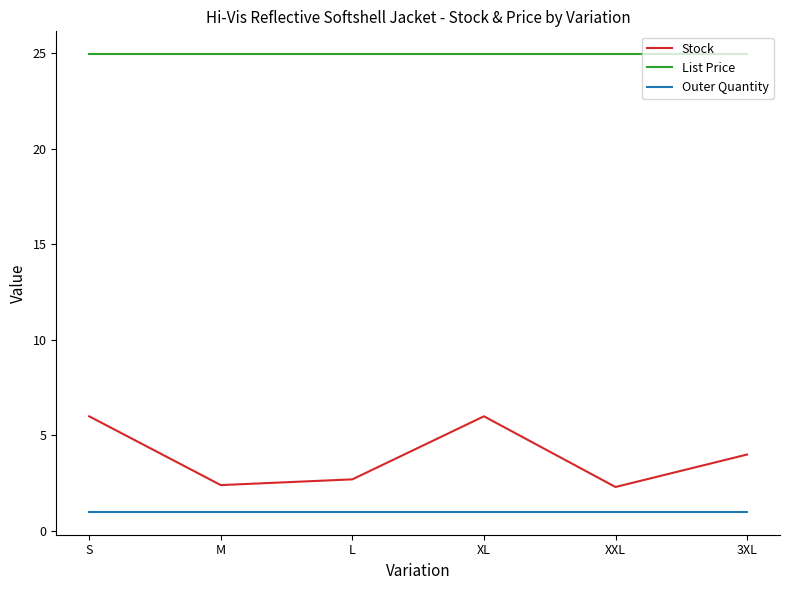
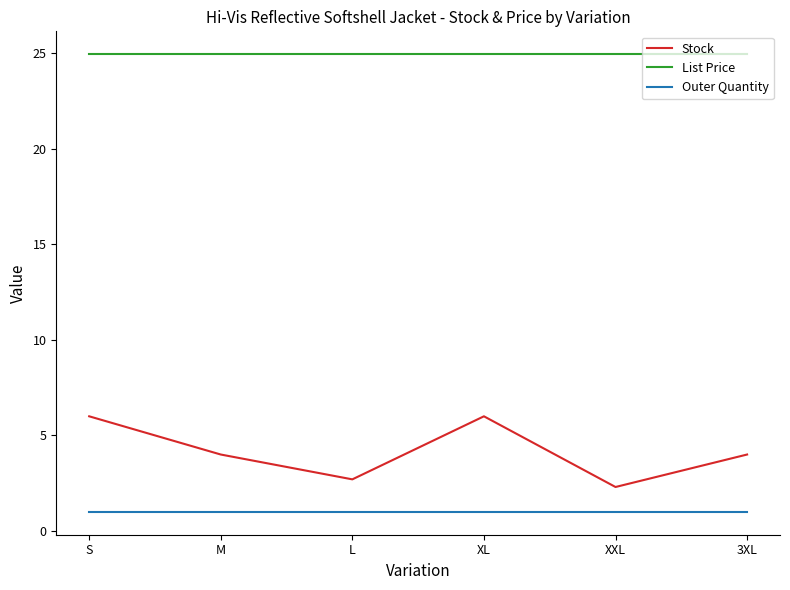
  {
    "Stock": {
      "S": 6.0,
-     "M": 2.4,
+     "M": 4.0,
      "L": 2.7,
      "XL": 6.0,
      "XXL": 2.3,
      "3XL": 4.0
    },
    "List Price": {
      "S": 25.0,
      "M": 25.0,
      "L": 25.0,
      "XL": 25.0,
      "XXL": 25.0
    },
    "Outer Quantity": {
      "S": 1.0,
      "M": 1.0,
      "L": 1.0,
      "XL": 1.0,
      "XXL": 1.0,
      "3XL": 1.0
    }
  }
